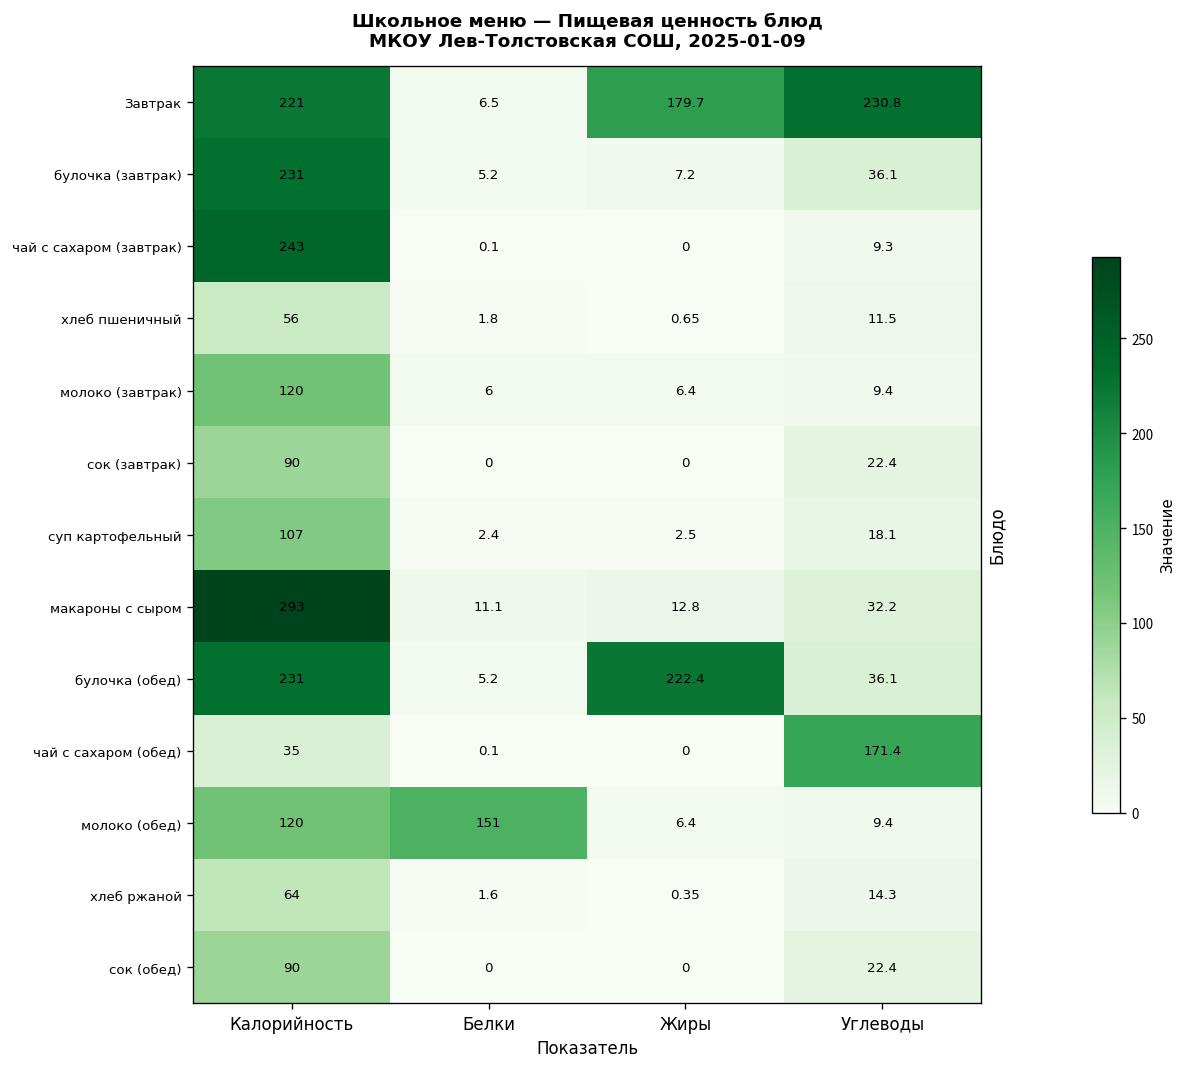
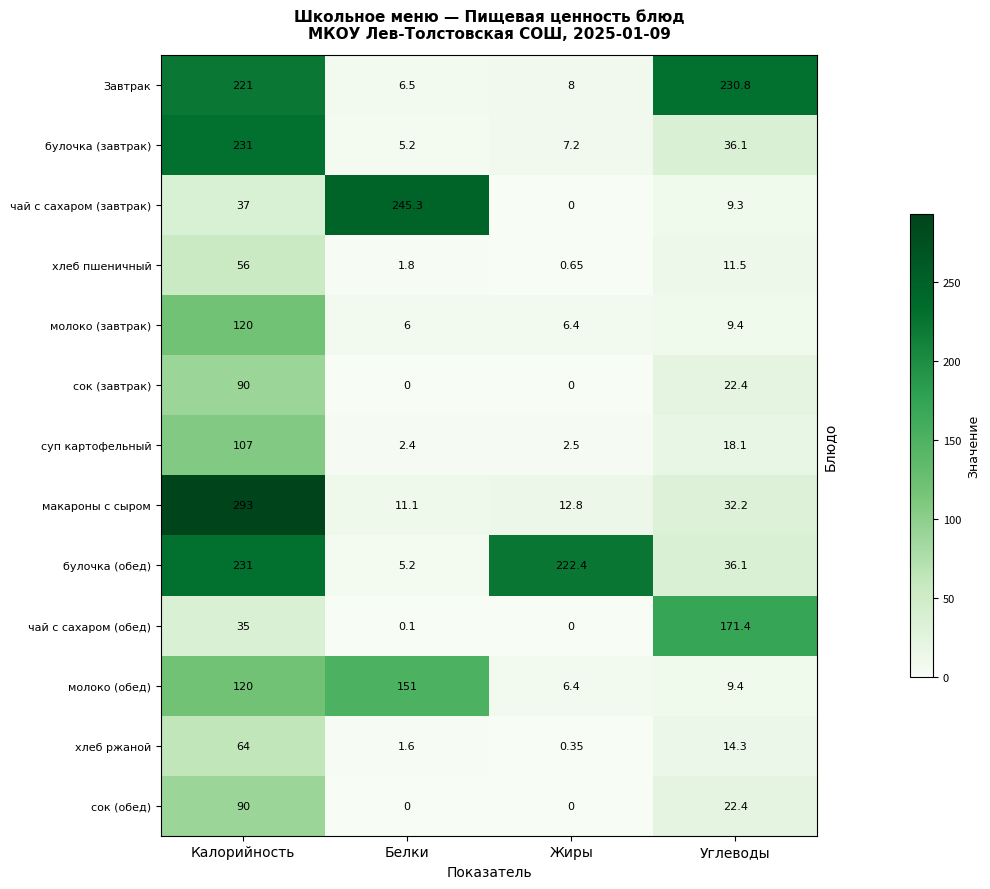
  {
    "Завтрак": {
      "Калорийность": 221,
      "Белки": 6.5,
-     "Жиры": 179.7,
+     "Жиры": 8,
      "Углеводы": 230.8
    },
    "булочка (завтрак)": {
      "Калорийность": 231,
      "Белки": 5.2,
      "Жиры": 7.2,
      "Углеводы": 36.1
    },
    "чай с сахаром (завтрак)": {
-     "Калорийность": 243,
-     "Белки": 0.1,
+     "Калорийность": 37,
+     "Белки": 245.3,
      "Жиры": 0,
      "Углеводы": 9.3
    },
    "хлеб пшеничный": {
      "Калорийность": 56,
      "Белки": 1.8,
      "Жиры": 0.65,
      "Углеводы": 11.5
    },
    "молоко (завтрак)": {
      "Калорийность": 120,
      "Белки": 6,
      "Жиры": 6.4,
      "Углеводы": 9.4
    },
    "сок (завтрак)": {
      "Калорийность": 90,
      "Белки": 0,
      "Жиры": 0,
      "Углеводы": 22.4
    },
    "суп картофельный": {
      "Калорийность": 107,
      "Белки": 2.4,
      "Жиры": 2.5,
      "Углеводы": 18.1
    },
    "макароны с сыром": {
      "Калорийность": 293,
      "Белки": 11.1,
      "Жиры": 12.8,
      "Углеводы": 32.2
    },
    "булочка (обед)": {
      "Калорийность": 231,
      "Белки": 5.2,
      "Жиры": 222.4,
      "Углеводы": 36.1
    },
    "чай с сахаром (обед)": {
      "Калорийность": 35,
      "Белки": 0.1,
      "Жиры": 0,
      "Углеводы": 171.4
    },
    "молоко (обед)": {
      "Калорийность": 120,
      "Белки": 151,
      "Жиры": 6.4,
      "Углеводы": 9.4
    },
    "хлеб ржаной": {
      "Калорийность": 64,
      "Белки": 1.6,
      "Жиры": 0.35,
      "Углеводы": 14.3
    },
    "сок (обед)": {
      "Калорийность": 90,
      "Белки": 0,
      "Жиры": 0,
      "Углеводы": 22.4
    }
  }
